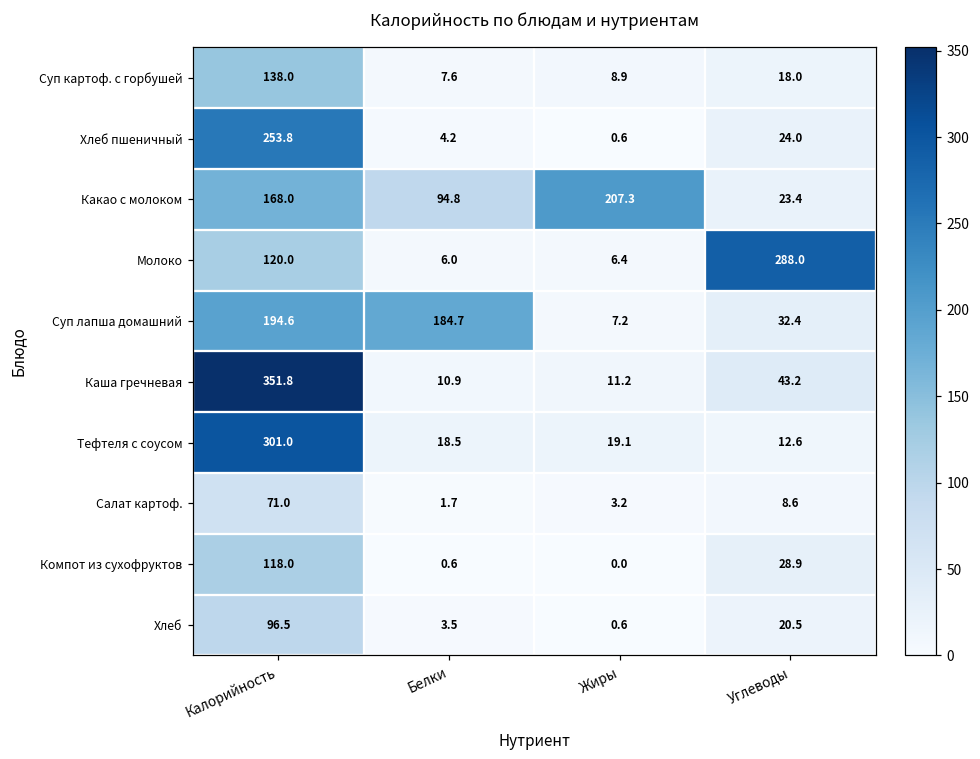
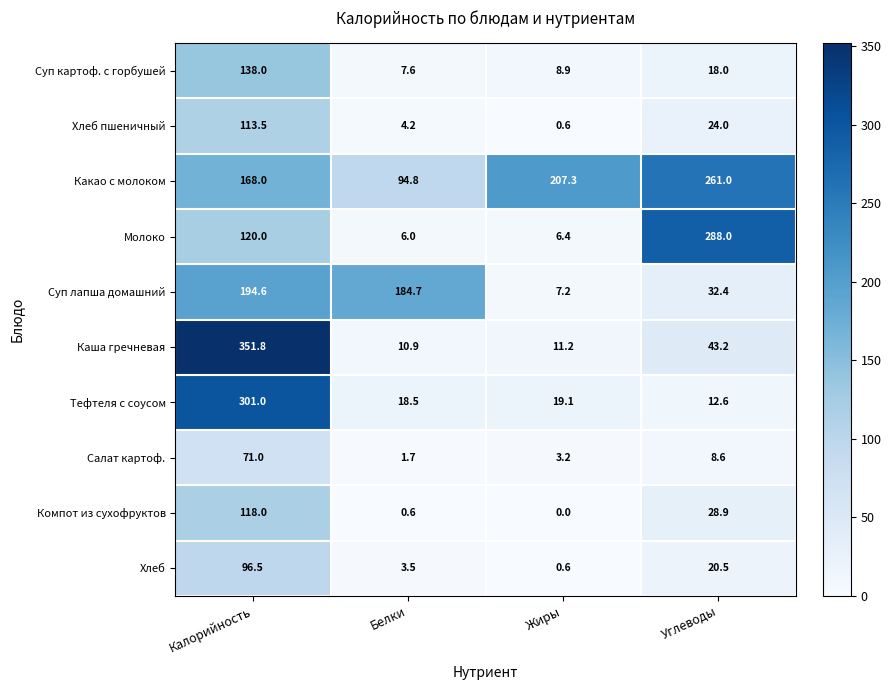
  {
    "Суп картоф. с горбушей": {
      "Калорийность": 138.0,
      "Белки": 7.6,
      "Жиры": 8.9,
      "Углеводы": 18.0
    },
    "Хлеб пшеничный": {
-     "Калорийность": 253.8,
+     "Калорийность": 113.5,
      "Белки": 4.2,
      "Жиры": 0.6,
      "Углеводы": 24.0
    },
    "Какао с молоком": {
      "Калорийность": 168.0,
      "Белки": 94.8,
      "Жиры": 207.3,
-     "Углеводы": 23.4
+     "Углеводы": 261.0
    },
    "Молоко": {
      "Калорийность": 120.0,
      "Белки": 6.0,
      "Жиры": 6.4,
      "Углеводы": 288.0
    },
    "Суп лапша домашний": {
      "Калорийность": 194.6,
      "Белки": 184.7,
      "Жиры": 7.2,
      "Углеводы": 32.4
    },
    "Каша гречневая": {
      "Калорийность": 351.8,
      "Белки": 10.9,
      "Жиры": 11.2,
      "Углеводы": 43.2
    },
    "Тефтеля с соусом": {
      "Калорийность": 301.0,
      "Белки": 18.5,
      "Жиры": 19.1,
      "Углеводы": 12.6
    },
    "Салат картоф.": {
      "Калорийность": 71.0,
      "Белки": 1.7,
      "Жиры": 3.2,
      "Углеводы": 8.6
    },
    "Компот из сухофруктов": {
      "Калорийность": 118.0,
      "Белки": 0.6,
      "Жиры": 0.0,
      "Углеводы": 28.9
    },
    "Хлеб": {
      "Калорийность": 96.5,
      "Белки": 3.5,
      "Жиры": 0.6,
      "Углеводы": 20.5
    }
  }
